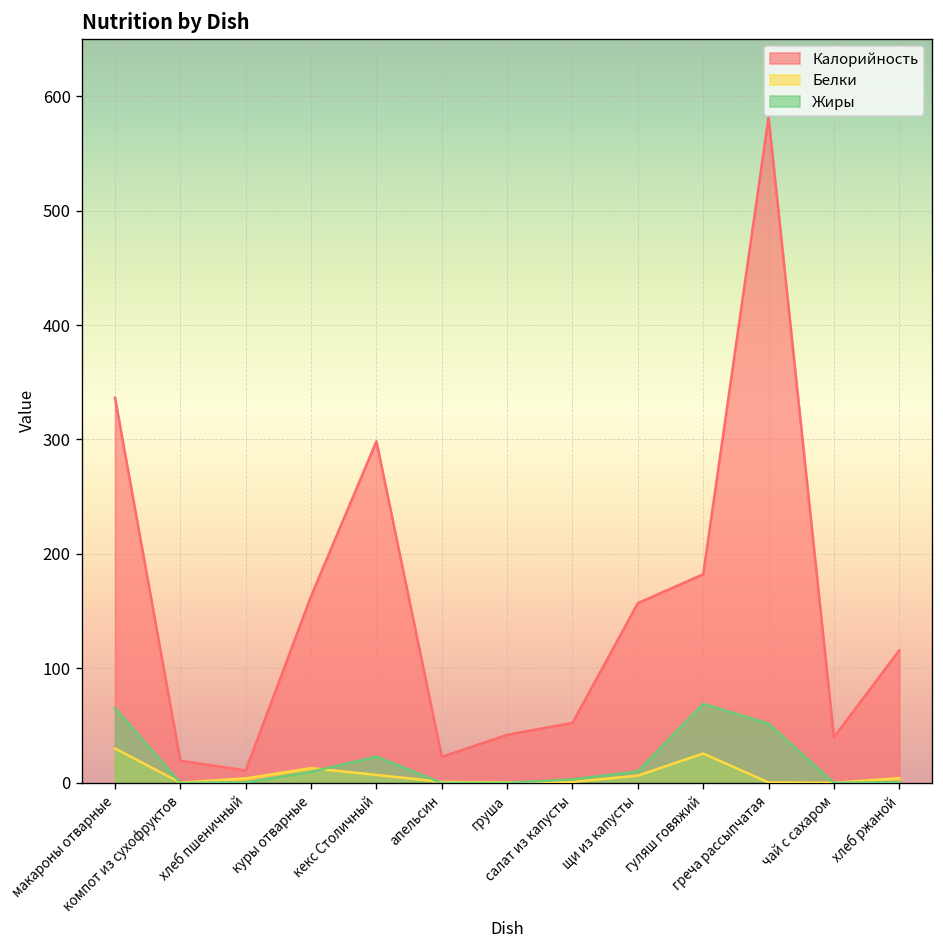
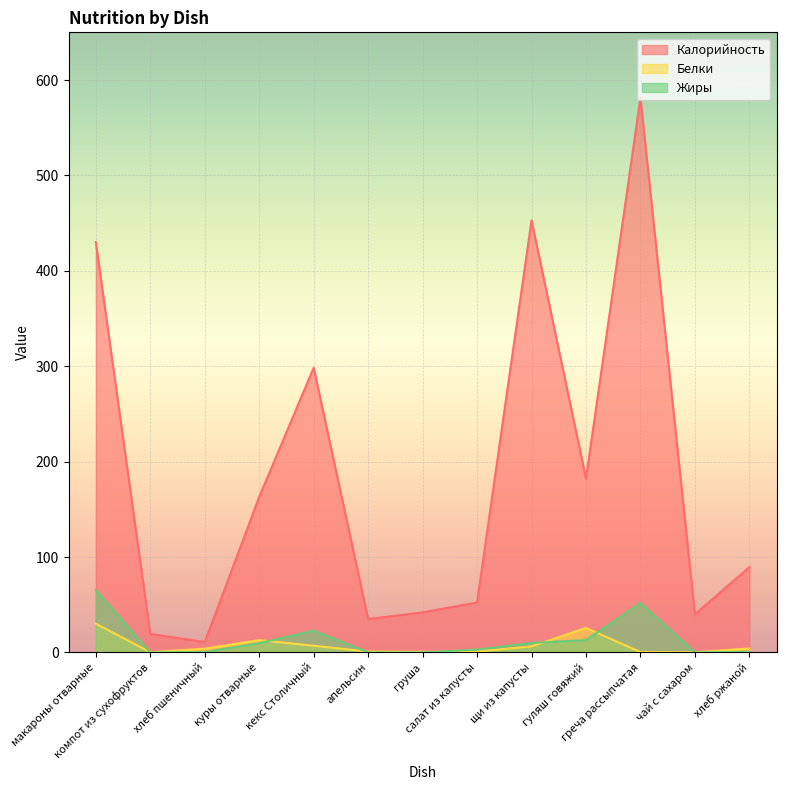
  {
    "Калорийность": {
-     "макароны отварные": 340,
+     "макароны отварные": 430,
      "компот из сухофруктов": 20,
      "хлеб пшеничный": 10,
      "куры отварные": 160,
      "кекс Столичный": 300,
-     "апельсин": 20,
+     "апельсин": 40,
      "груша": 40,
      "салат из капусты": 50,
-     "щи из капусты": 160,
+     "щи из капусты": 450,
      "гуляш говяжий": 180,
      "чай с сахаром": 40,
-     "хлеб ржаной": 120
+     "хлеб ржаной": 90
    },
    "Белки": {
      "макароны отварные": 30,
      "хлеб пшеничный": 0,
      "куры отварные": 10,
      "кекс Столичный": 10,
      "щи из капусты": 10,
      "гуляш говяжий": 30,
      "греча рассыпчатая": 0,
      "хлеб ржаной": 0
    },
    "Жиры": {
      "макароны отварные": 70,
      "хлеб пшеничный": 0,
      "куры отварные": 10,
      "кекс Столичный": 20,
      "щи из капусты": 10,
-     "гуляш говяжий": 70,
+     "гуляш говяжий": 10,
      "греча рассыпчатая": 50,
      "хлеб ржаной": 0
    }
  }
